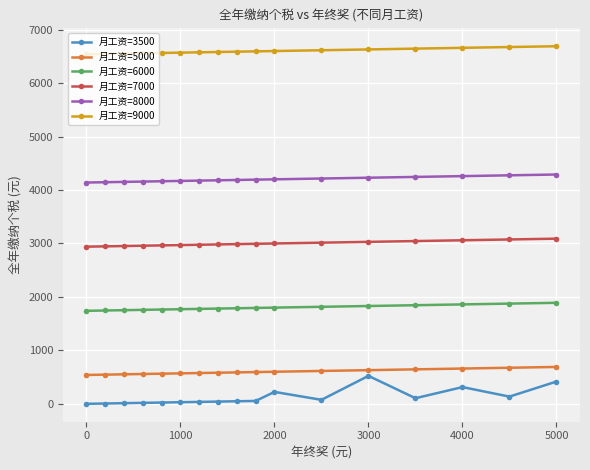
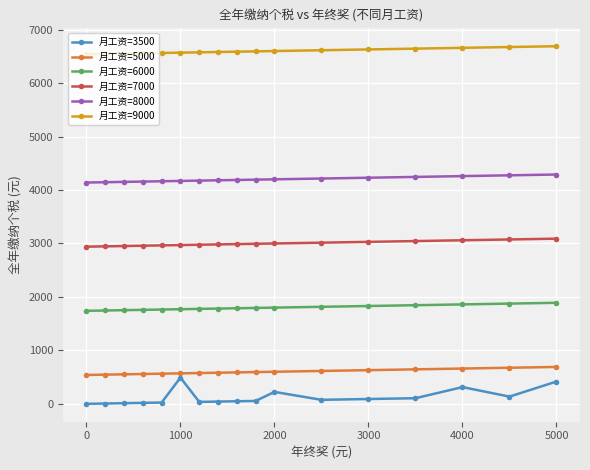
  {
    "月工资=3500": {
      "0": 0,
-     "1000": 0,
+     "1000": 500,
      "2000": 200,
-     "3000": 500,
+     "3000": 100,
      "4000": 300,
      "5000": 400
    },
    "月工资=6000": {
      "0": 1700,
      "1000": 1800,
      "2000": 1800,
      "3000": 1800,
      "4000": 1900,
      "5000": 1900
    },
    "月工资=8000": {
      "0": 4100,
      "1000": 4200,
      "2000": 4200,
      "3000": 4200,
      "4000": 4300,
      "5000": 4300
    }
  }
